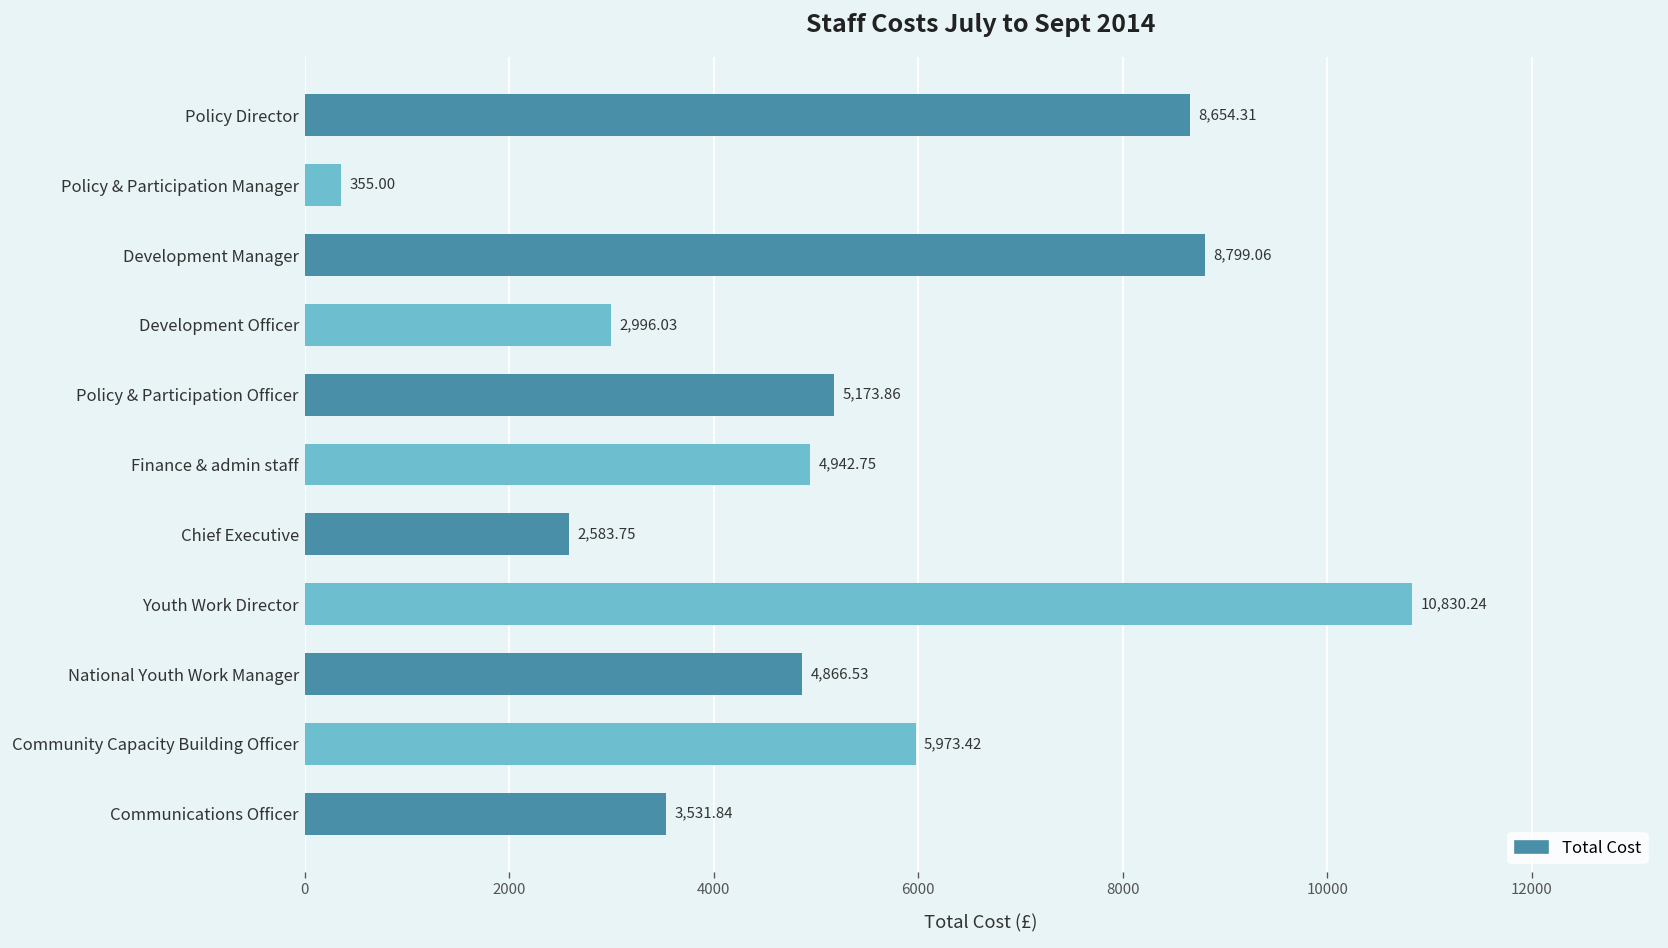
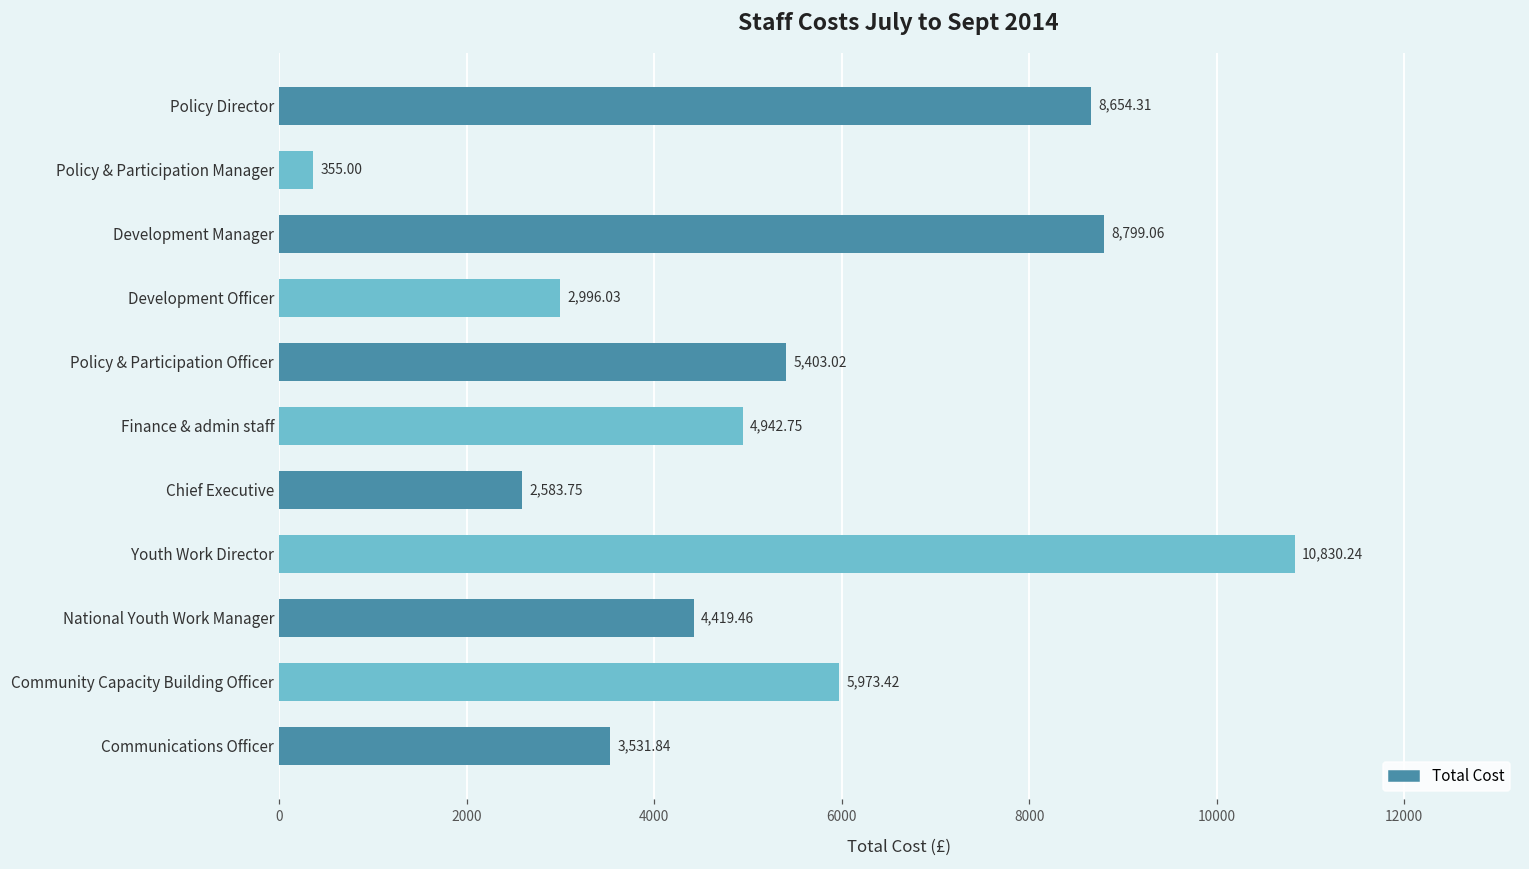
  {
    "Policy Director": "8,654.31",
    "Policy & Participation Manager": "355.00",
    "Development Manager": "8,799.06",
    "Development Officer": "2,996.03",
-   "Policy & Participation Officer": "5,173.86",
+   "Policy & Participation Officer": "5,403.02",
    "Finance & admin staff": "4,942.75",
    "Chief Executive": "2,583.75",
    "Youth Work Director": "10,830.24",
-   "National Youth Work Manager": "4,866.53",
+   "National Youth Work Manager": "4,419.46",
    "Community Capacity Building Officer": "5,973.42",
    "Communications Officer": "3,531.84"
  }
